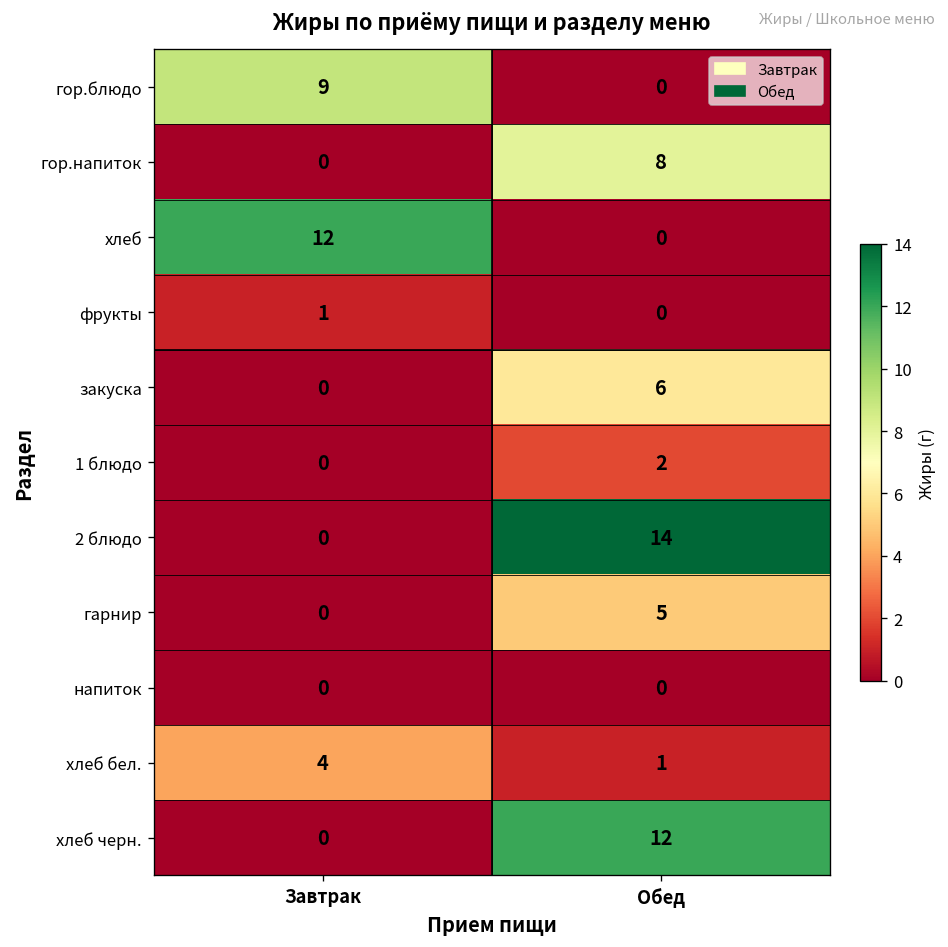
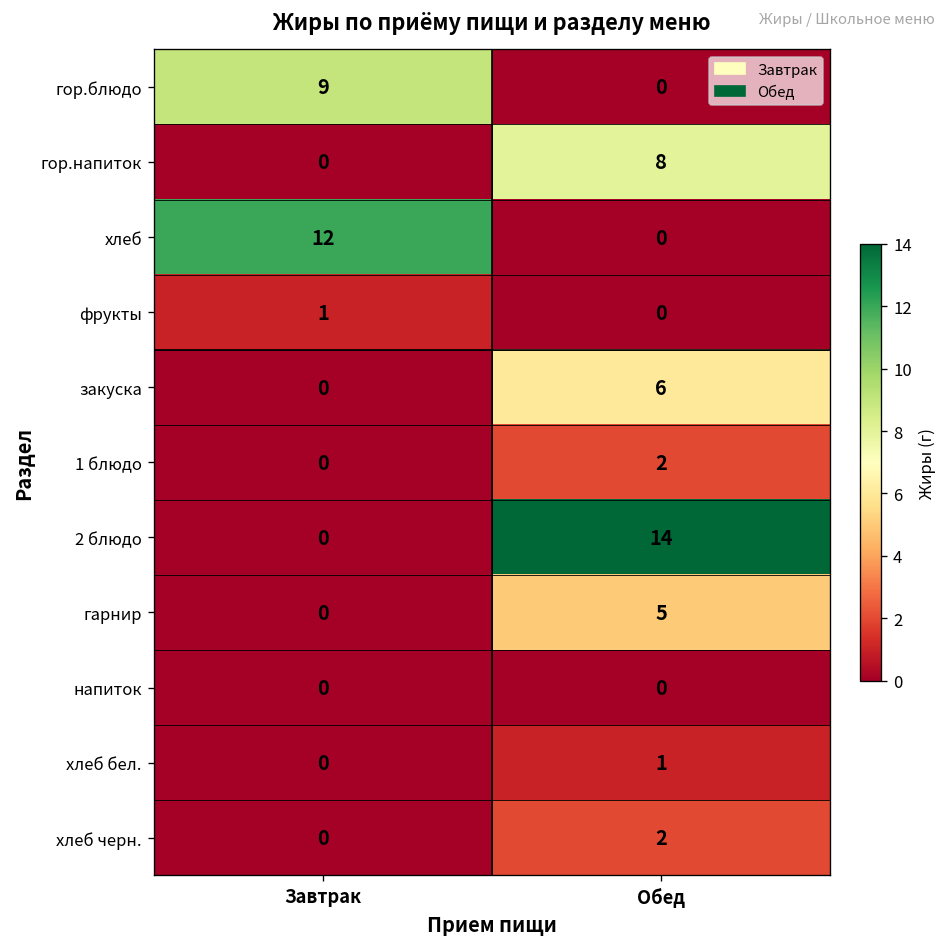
  {
    "гор.блюдо": {
      "Завтрак": 9,
      "Обед": 0
    },
    "гор.напиток": {
      "Завтрак": 0,
      "Обед": 8
    },
    "хлеб": {
      "Завтрак": 12,
      "Обед": 0
    },
    "фрукты": {
      "Завтрак": 1,
      "Обед": 0
    },
    "закуска": {
      "Завтрак": 0,
      "Обед": 6
    },
    "1 блюдо": {
      "Завтрак": 0,
      "Обед": 2
    },
    "2 блюдо": {
      "Завтрак": 0,
      "Обед": 14
    },
    "гарнир": {
      "Завтрак": 0,
      "Обед": 5
    },
    "напиток": {
      "Завтрак": 0,
      "Обед": 0
    },
    "хлеб бел.": {
-     "Завтрак": 4,
+     "Завтрак": 0,
      "Обед": 1
    },
    "хлеб черн.": {
      "Завтрак": 0,
-     "Обед": 12
+     "Обед": 2
    }
  }
